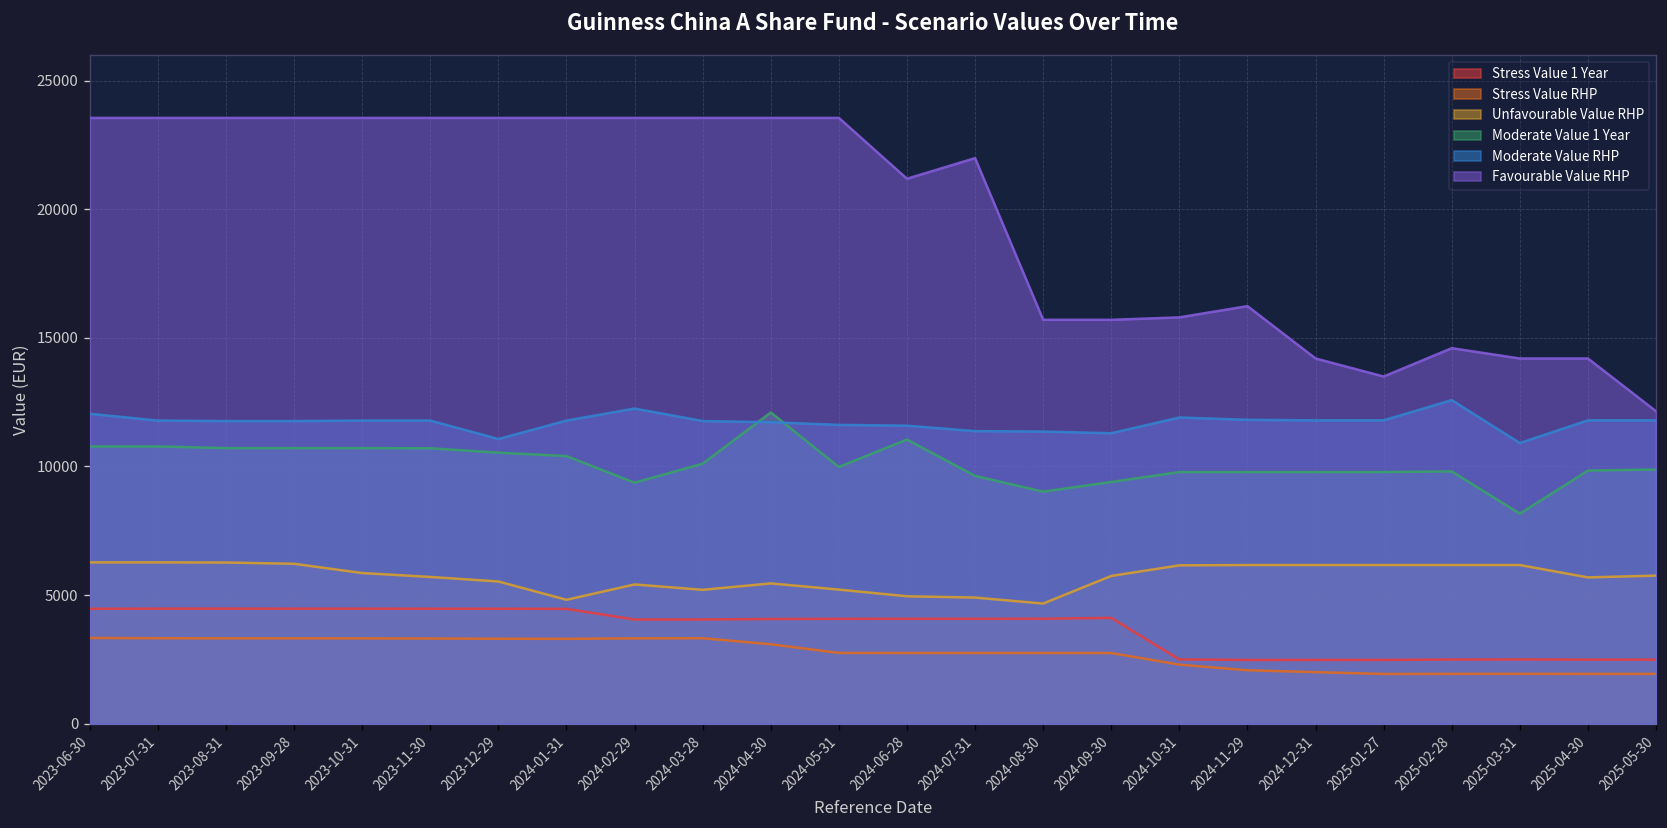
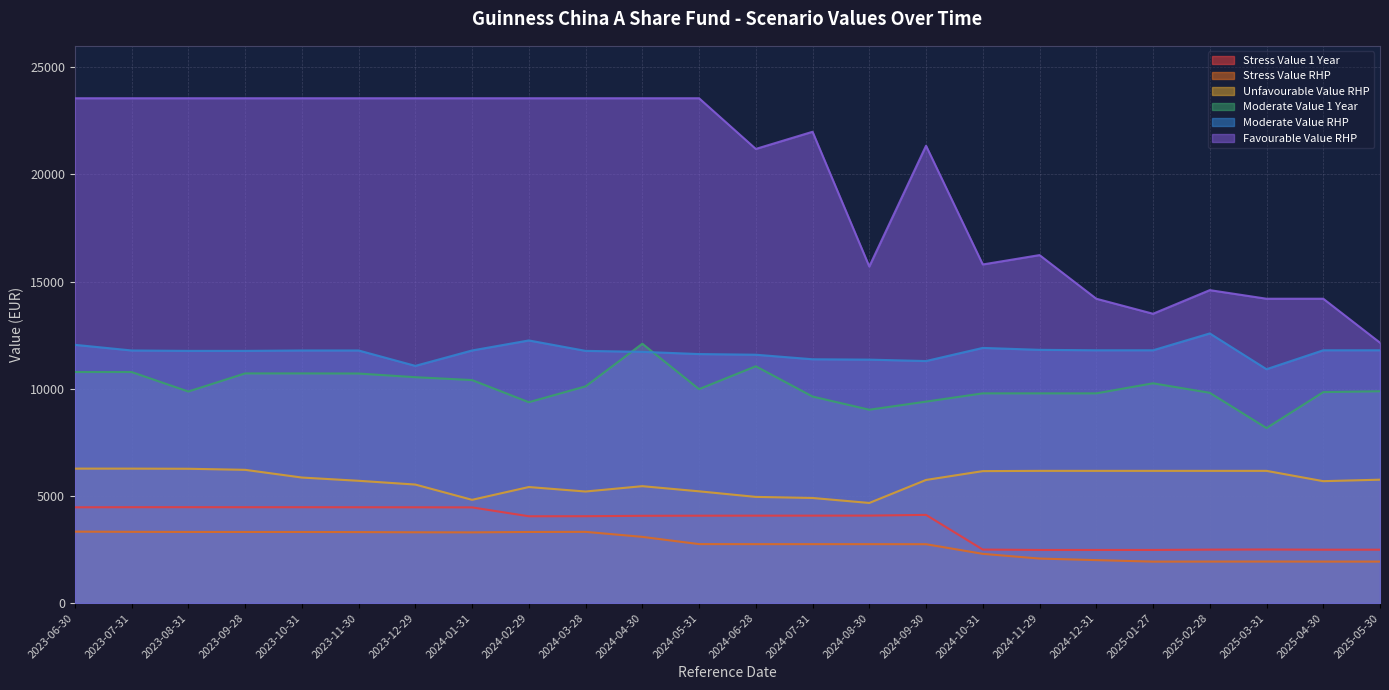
  {
    "Moderate Value 1 Year": {
      "2023-06-30": 10800,
      "2023-07-31": 10800,
-     "2023-08-31": 10700,
+     "2023-08-31": 9900,
      "2023-09-28": 10700,
      "2023-10-31": 10700,
      "2023-11-30": 10700,
      "2023-12-29": 10500,
      "2024-01-31": 10400,
      "2024-02-29": 9400,
      "2024-03-28": 10100,
      "2024-04-30": 12100,
      "2024-05-31": 10000,
      "2024-06-28": 11000,
      "2024-07-31": 9600,
      "2024-08-30": 9000,
      "2024-09-30": 9400,
      "2024-10-31": 9800,
      "2024-11-29": 9800,
      "2024-12-31": 9800,
-     "2025-01-27": 9800,
+     "2025-01-27": 10300,
      "2025-02-28": 9800,
      "2025-03-31": 8200,
      "2025-04-30": 9800,
      "2025-05-30": 9900
    },
    "Moderate Value RHP": {
      "2023-06-30": 12000,
      "2023-07-31": 11800,
      "2023-08-31": 11800,
      "2023-09-28": 11800,
      "2023-10-31": 11800,
      "2023-11-30": 11800,
      "2023-12-29": 11100,
      "2024-01-31": 11800,
      "2024-02-29": 12300,
      "2024-03-28": 11800,
      "2024-04-30": 11700,
      "2024-05-31": 11600,
      "2024-06-28": 11600,
      "2024-07-31": 11400,
      "2024-08-30": 11400,
      "2024-09-30": 11300,
      "2024-10-31": 11900,
      "2024-11-29": 11800,
      "2024-12-31": 11800,
      "2025-01-27": 11800,
      "2025-02-28": 12600,
      "2025-03-31": 10900,
      "2025-04-30": 11800,
      "2025-05-30": 11800
    },
    "Favourable Value RHP": {
      "2023-06-30": 23600,
      "2023-07-31": 23600,
      "2023-08-31": 23600,
      "2023-09-28": 23600,
      "2023-10-31": 23600,
      "2023-11-30": 23600,
      "2023-12-29": 23600,
      "2024-01-31": 23600,
      "2024-02-29": 23600,
      "2024-03-28": 23600,
      "2024-04-30": 23600,
      "2024-05-31": 23600,
      "2024-06-28": 21200,
      "2024-07-31": 22000,
      "2024-08-30": 15700,
-     "2024-09-30": 15700,
+     "2024-09-30": 21300,
      "2024-10-31": 15800,
      "2024-11-29": 16200,
      "2024-12-31": 14200,
      "2025-01-27": 13500,
      "2025-02-28": 14600,
      "2025-03-31": 14200,
      "2025-04-30": 14200,
      "2025-05-30": 12100
    }
  }
